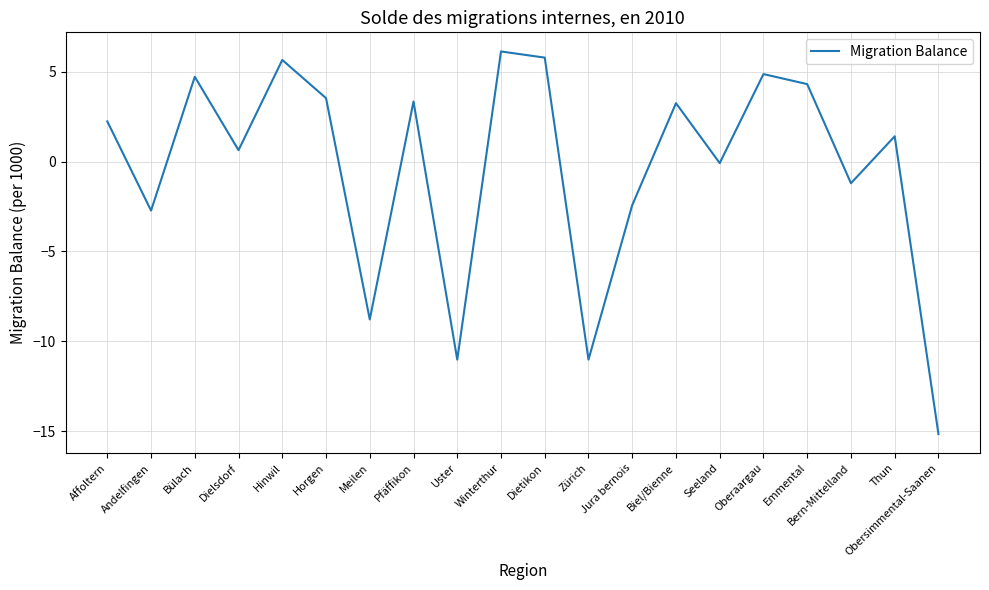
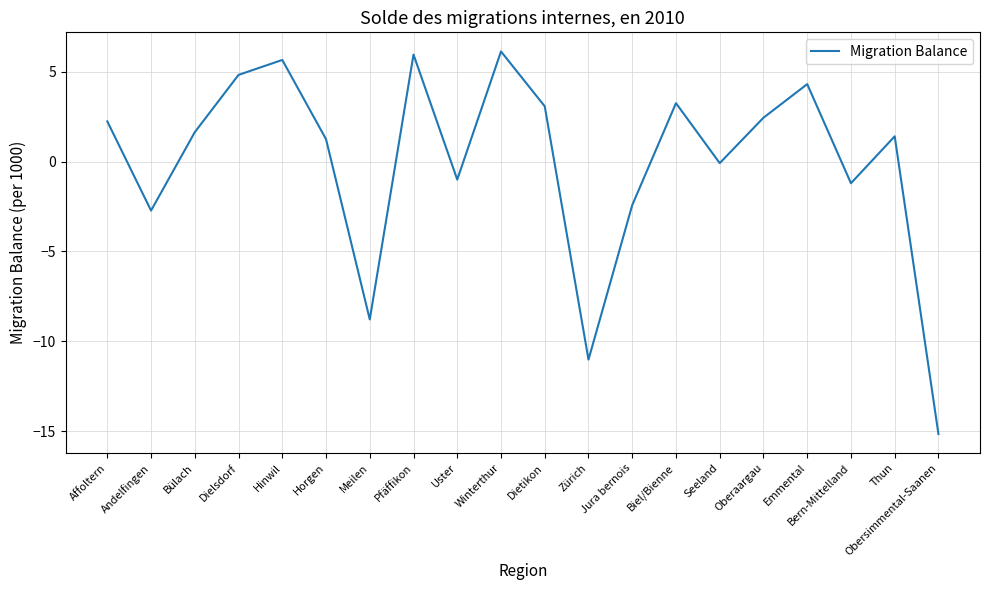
  {
    "Affoltern": 2.2,
    "Andelfingen": -2.7,
-   "Bülach": 4.7,
-   "Dielsdorf": 0.6,
+   "Bülach": 1.6,
+   "Dielsdorf": 4.8,
    "Hinwil": 5.6,
-   "Horgen": 3.5,
+   "Horgen": 1.2,
    "Meilen": -8.8,
-   "Pfäffikon": 3.3,
-   "Uster": -11.0,
+   "Pfäffikon": 5.9,
+   "Uster": -1.0,
    "Winterthur": 6.1,
-   "Dietikon": 5.8,
+   "Dietikon": 3.1,
    "Zürich": -11.0,
    "Jura bernois": -2.4,
    "Biel/Bienne": 3.2,
    "Seeland": -0.1,
-   "Oberaargau": 4.9,
+   "Oberaargau": 2.4,
    "Emmental": 4.3,
    "Bern-Mittelland": -1.2,
    "Thun": 1.4,
    "Obersimmental-Saanen": -15.1
  }
